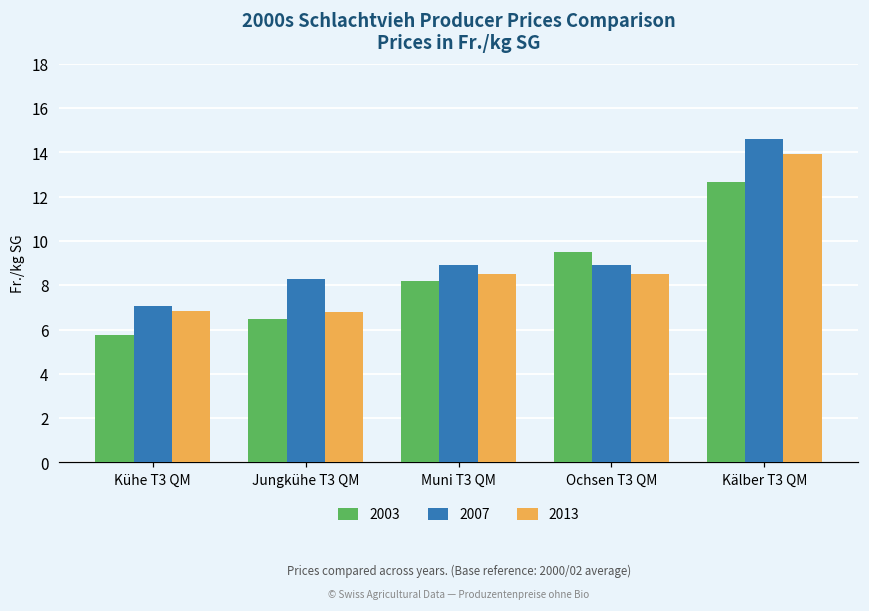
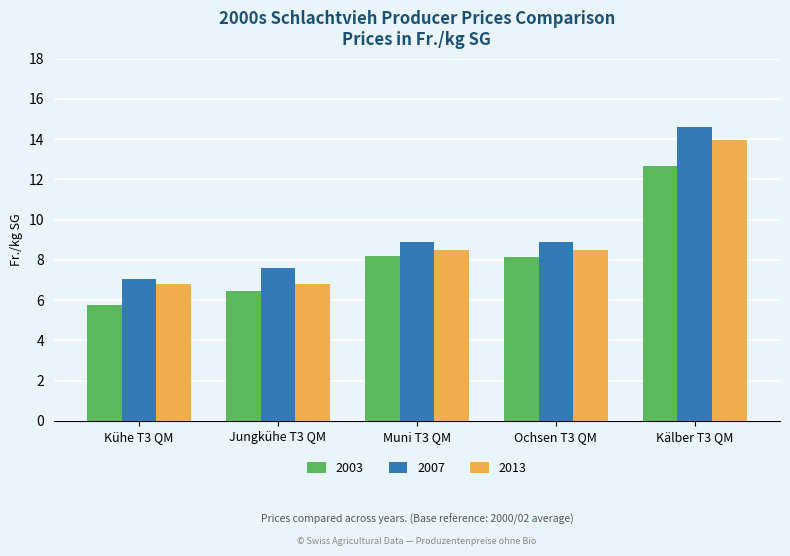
  {
    "2003": {
      "Kühe T3 QM": 5.7,
      "Jungkühe T3 QM": 6.5,
      "Muni T3 QM": 8.2,
-     "Ochsen T3 QM": 9.5,
+     "Ochsen T3 QM": 8.2,
      "Kälber T3 QM": 12.6
    },
    "2007": {
      "Kühe T3 QM": 7.1,
-     "Jungkühe T3 QM": 8.3,
+     "Jungkühe T3 QM": 7.6,
      "Muni T3 QM": 8.9,
      "Ochsen T3 QM": 8.9,
      "Kälber T3 QM": 14.6
    },
    "2013": {
      "Kühe T3 QM": 6.8,
      "Jungkühe T3 QM": 6.8,
      "Muni T3 QM": 8.5,
      "Ochsen T3 QM": 8.5,
      "Kälber T3 QM": 13.9
    }
  }
